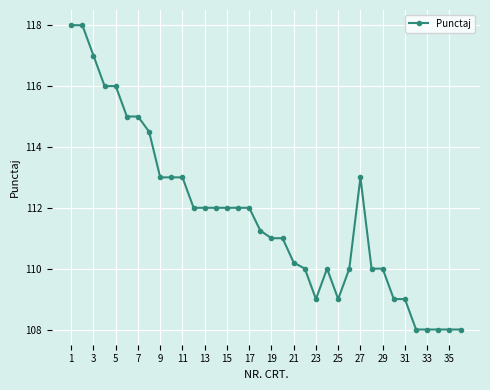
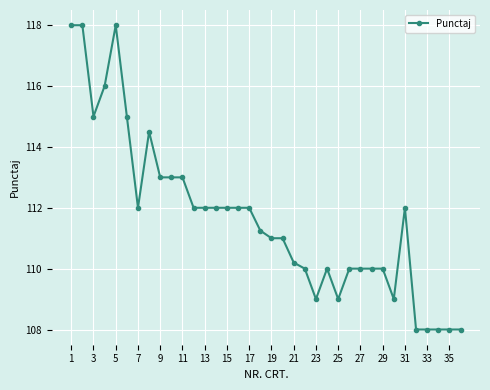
  {
    "1": 118,
-   "3": 117,
-   "5": 116,
-   "7": 115,
+   "3": 115,
+   "5": 118,
+   "7": 112,
    "9": 113,
    "11": 113,
    "13": 112,
    "15": 112,
    "17": 112,
    "19": 111,
    "21": 110.2,
    "23": 109,
    "25": 109,
-   "27": 113,
+   "27": 110,
    "29": 110,
-   "31": 109,
+   "31": 112,
    "33": 108,
    "35": 108
  }
